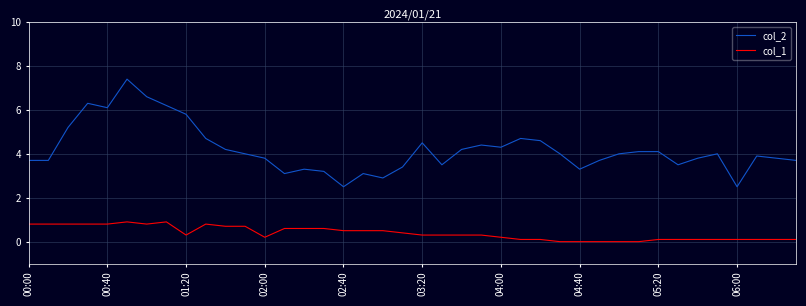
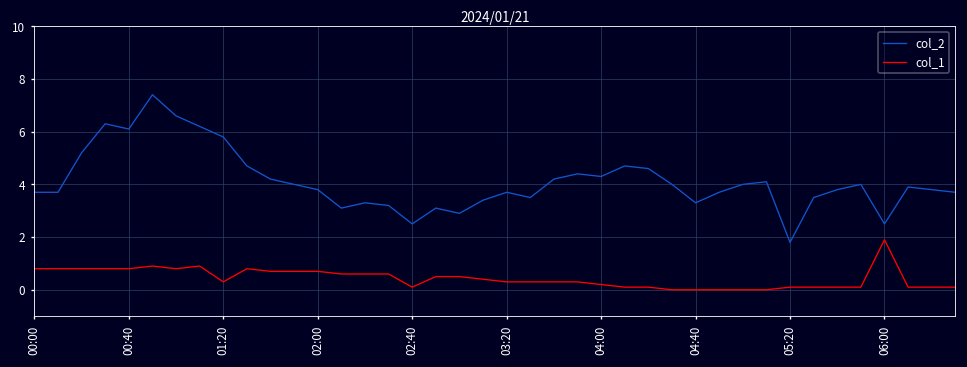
  {
    "col_2": {
      "00:00": 3.7,
      "00:40": 6.1,
      "01:20": 5.8,
      "02:00": 3.8,
      "02:40": 2.5,
-     "03:20": 4.5,
+     "03:20": 3.7,
      "04:00": 4.3,
      "04:40": 3.3,
-     "05:20": 4.1,
+     "05:20": 1.8,
      "06:00": 2.5
    },
    "col_1": {
      "00:00": 0.8,
      "00:40": 0.8,
      "01:20": 0.3,
-     "02:00": 0.2,
-     "02:40": 0.5,
+     "02:00": 0.7,
+     "02:40": 0.1,
      "03:20": 0.3,
      "04:00": 0.2,
      "04:40": 0.0,
      "05:20": 0.1,
-     "06:00": 0.1
+     "06:00": 1.9
    }
  }
